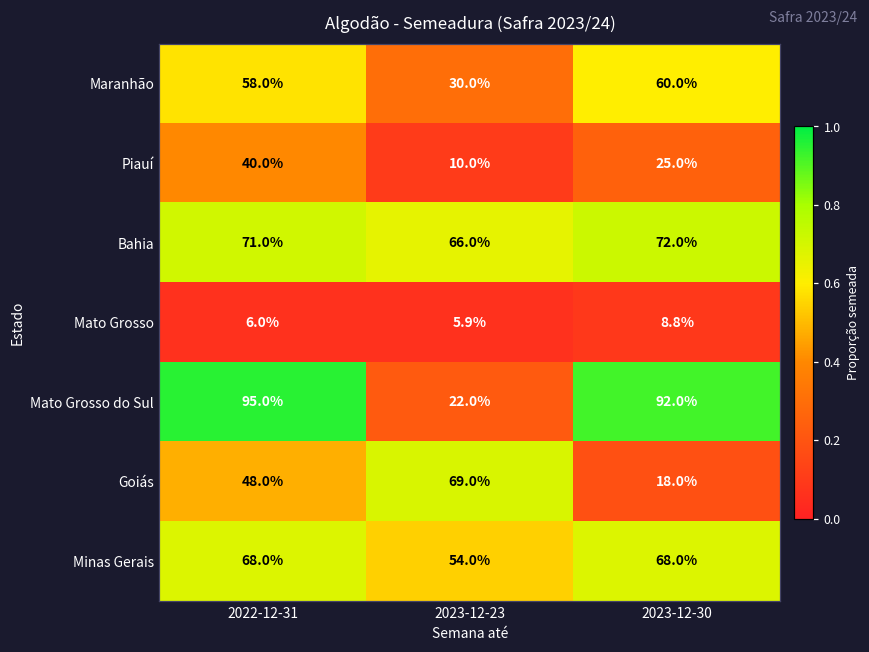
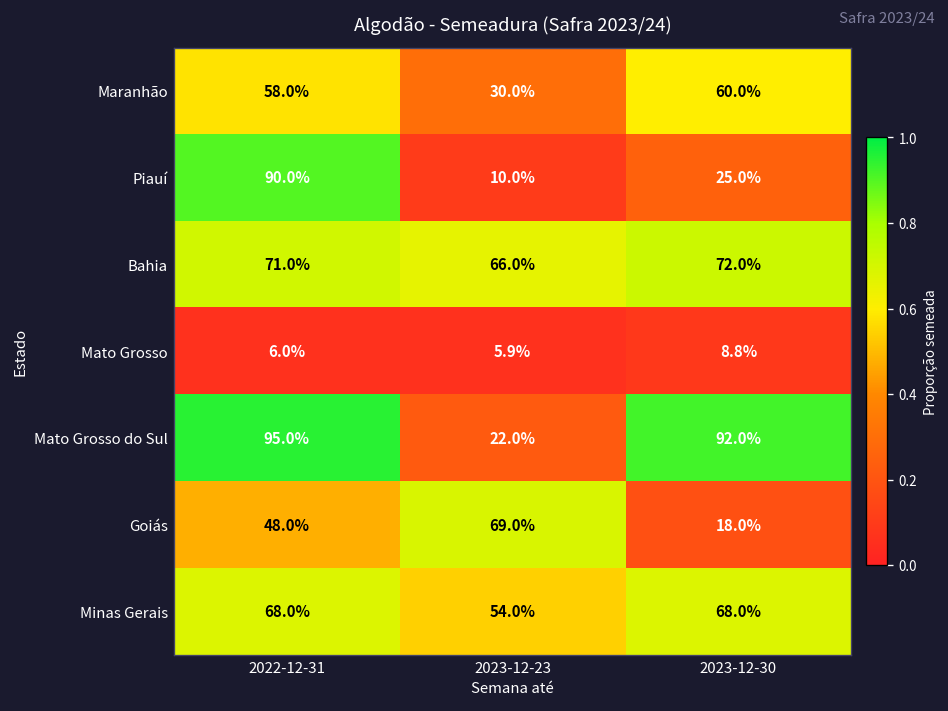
  {
    "Maranhão": {
      "2022-12-31": "58.0%",
      "2023-12-23": "30.0%",
      "2023-12-30": "60.0%"
    },
    "Piauí": {
-     "2022-12-31": "40.0%",
+     "2022-12-31": "90.0%",
      "2023-12-23": "10.0%",
      "2023-12-30": "25.0%"
    },
    "Bahia": {
      "2022-12-31": "71.0%",
      "2023-12-23": "66.0%",
      "2023-12-30": "72.0%"
    },
    "Mato Grosso": {
      "2022-12-31": "6.0%",
      "2023-12-23": "5.9%",
      "2023-12-30": "8.8%"
    },
    "Mato Grosso do Sul": {
      "2022-12-31": "95.0%",
      "2023-12-23": "22.0%",
      "2023-12-30": "92.0%"
    },
    "Goiás": {
      "2022-12-31": "48.0%",
      "2023-12-23": "69.0%",
      "2023-12-30": "18.0%"
    },
    "Minas Gerais": {
      "2022-12-31": "68.0%",
      "2023-12-23": "54.0%",
      "2023-12-30": "68.0%"
    }
  }
